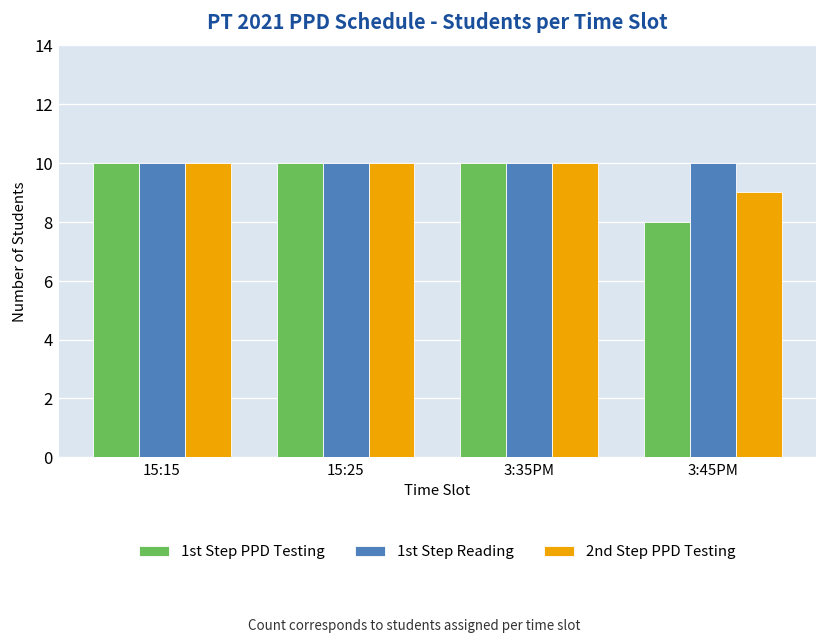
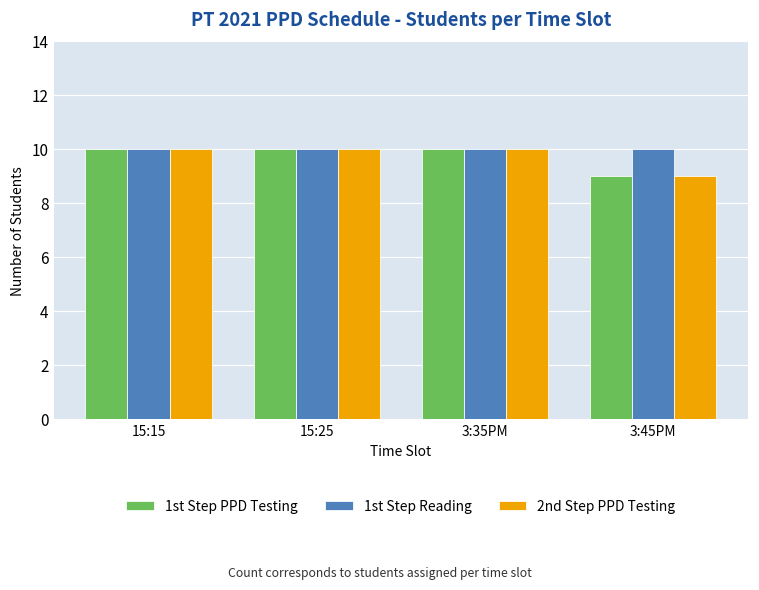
  {
    "1st Step PPD Testing": {
      "15:15": 10,
      "15:25": 10,
      "3:35PM": 10,
-     "3:45PM": 8
+     "3:45PM": 9
    },
    "1st Step Reading": {
      "15:15": 10,
      "15:25": 10,
      "3:35PM": 10,
      "3:45PM": 10
    },
    "2nd Step PPD Testing": {
      "15:15": 10,
      "15:25": 10,
      "3:35PM": 10,
      "3:45PM": 9
    }
  }
